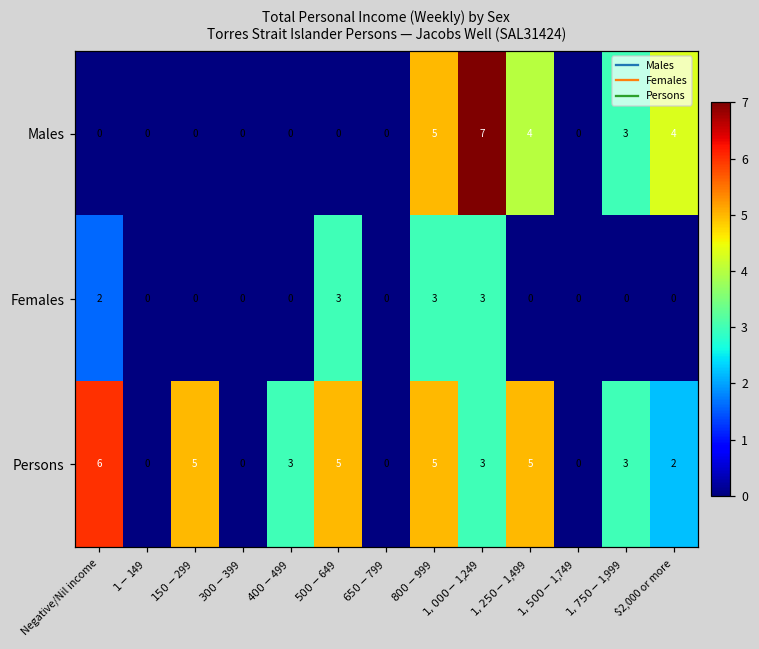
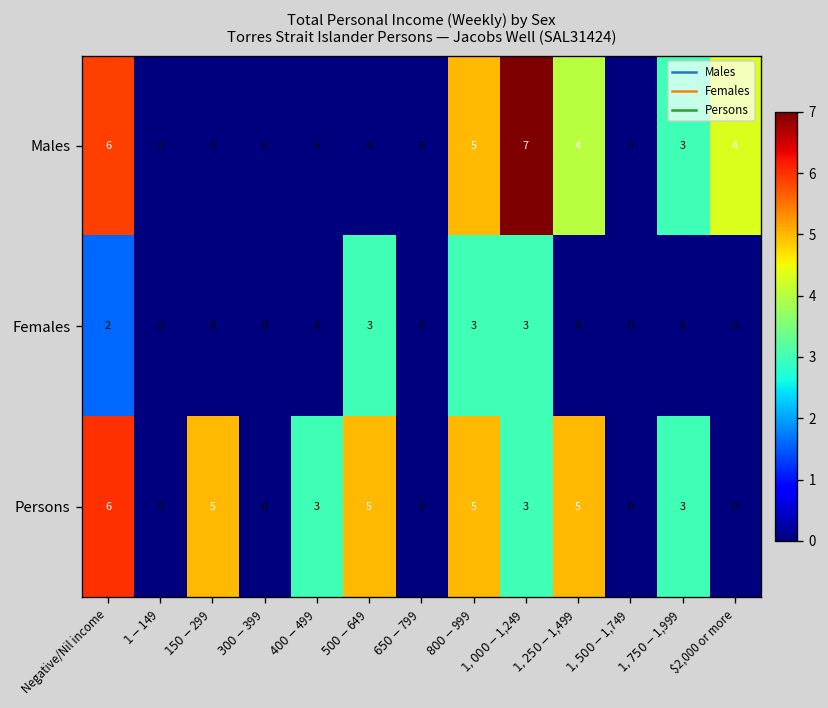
  {
    "Males": {
-     "Negative/Nil income": 0,
+     "Negative/Nil income": 6,
      "$2,000 or more": 4
    },
    "Females": {
      "Negative/Nil income": 2,
      "$2,000 or more": 0
    },
    "Persons": {
      "Negative/Nil income": 6,
-     "$2,000 or more": 2
+     "$2,000 or more": 0
    }
  }
